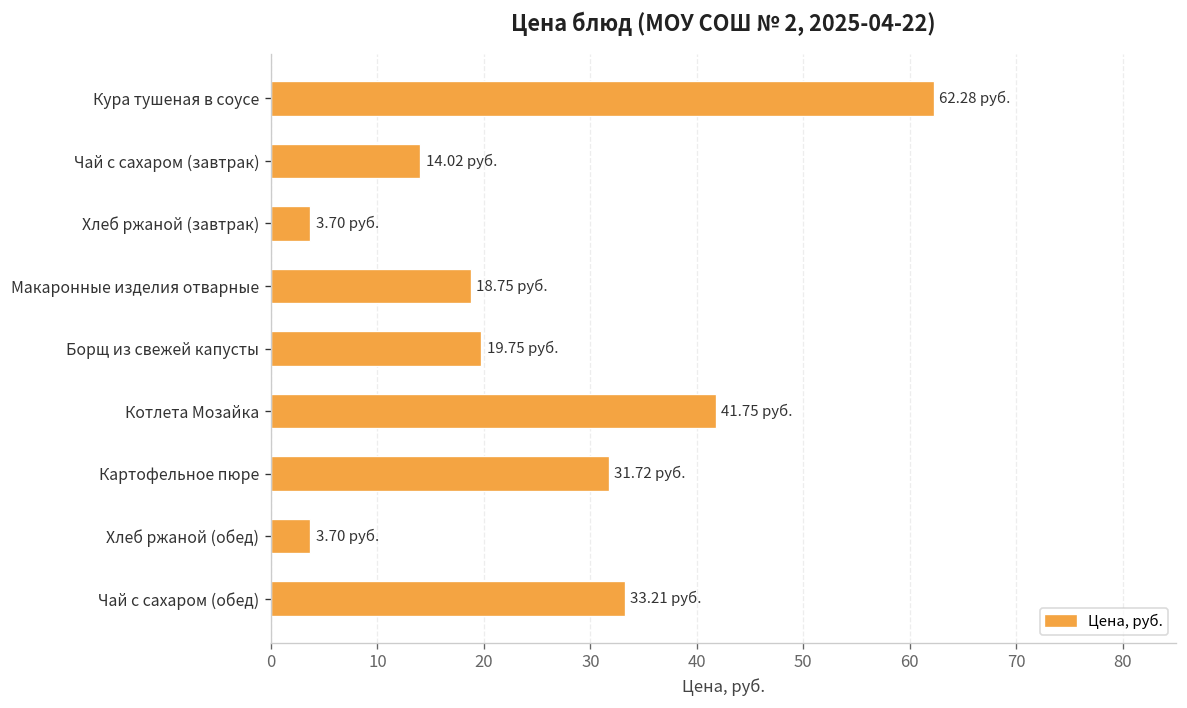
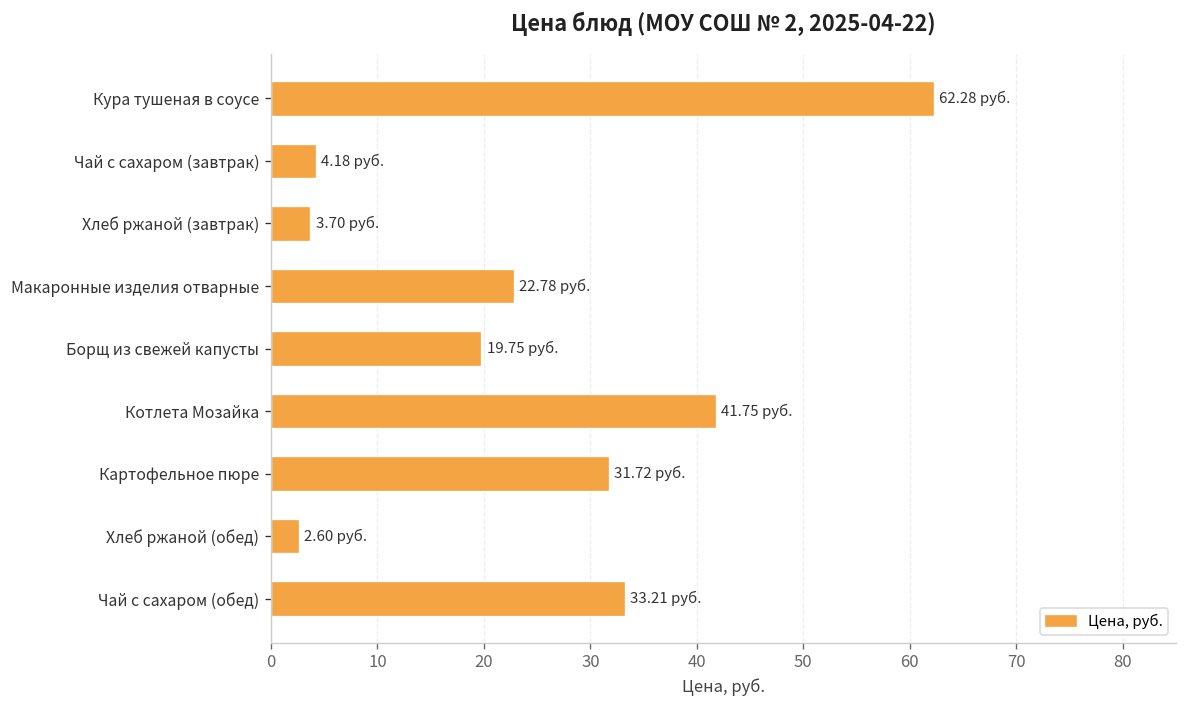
  {
    "Кура тушеная в соусе": 62.28,
-   "Чай с сахаром (завтрак)": 14.02,
+   "Чай с сахаром (завтрак)": 4.18,
    "Хлеб ржаной (завтрак)": 3.70,
-   "Макаронные изделия отварные": 18.75,
+   "Макаронные изделия отварные": 22.78,
    "Борщ из свежей капусты": 19.75,
    "Котлета Мозайка": 41.75,
    "Картофельное пюре": 31.72,
-   "Хлеб ржаной (обед)": 3.70,
+   "Хлеб ржаной (обед)": 2.60,
    "Чай с сахаром (обед)": 33.21
  }
